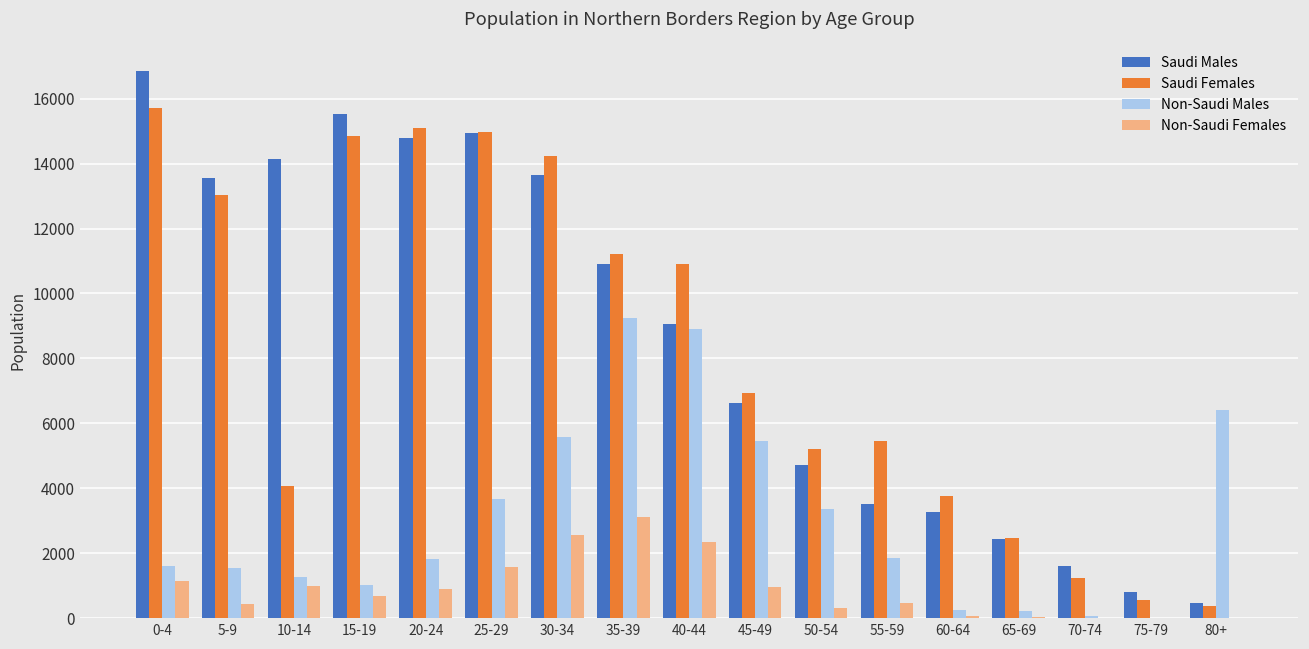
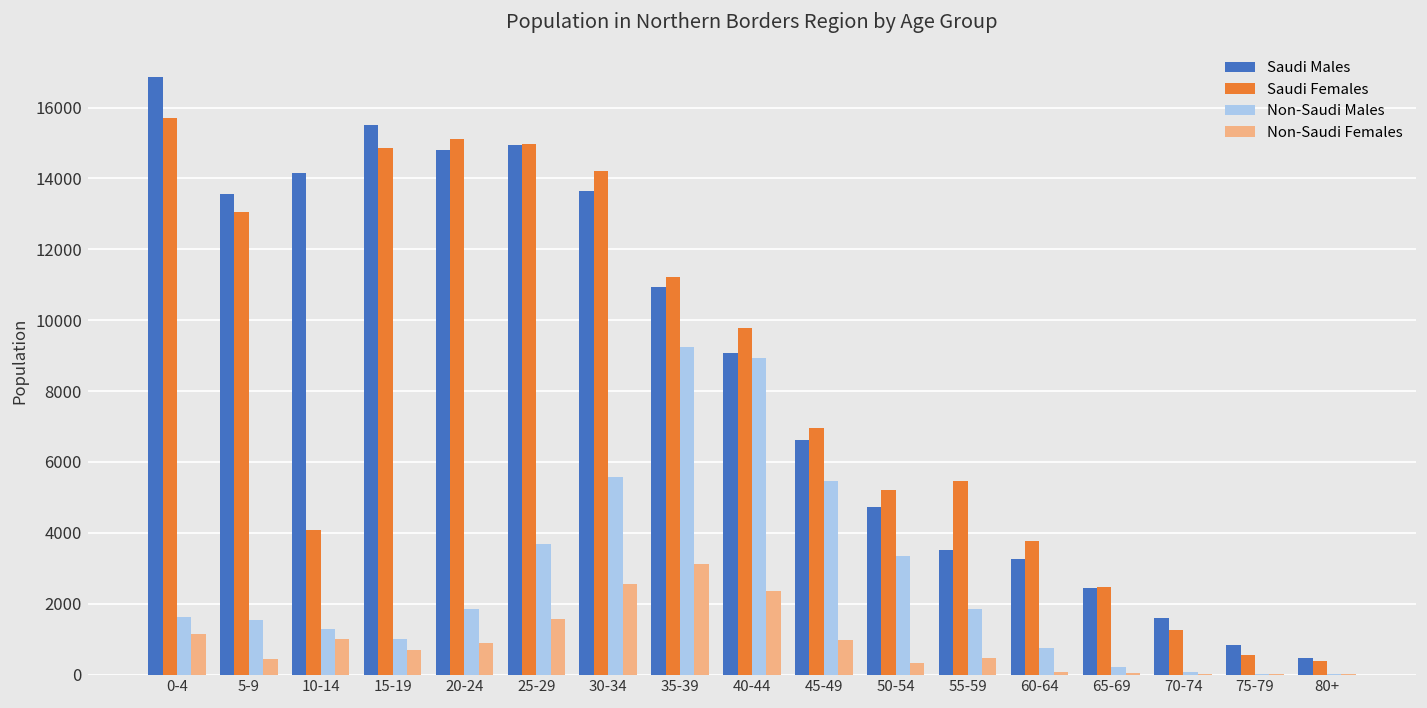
  {
    "Saudi Males": {
      "0-4": 16800,
      "5-9": 13600,
      "10-14": 14100,
      "15-19": 15500,
      "20-24": 14800,
      "25-29": 15000,
      "30-34": 13600,
      "35-39": 10900,
      "40-44": 9100,
      "45-49": 6600,
      "50-54": 4700,
      "55-59": 3500,
      "60-64": 3300,
      "65-69": 2400,
      "70-74": 1600,
      "75-79": 800,
      "80+": 500
    },
    "Saudi Females": {
      "0-4": 15700,
      "5-9": 13000,
      "10-14": 4100,
      "15-19": 14900,
      "20-24": 15100,
      "25-29": 15000,
      "30-34": 14200,
      "35-39": 11200,
-     "40-44": 10900,
+     "40-44": 9800,
      "45-49": 6900,
      "50-54": 5200,
      "55-59": 5400,
      "60-64": 3800,
      "65-69": 2500,
      "70-74": 1300,
      "75-79": 600,
      "80+": 400
    },
    "Non-Saudi Males": {
      "0-4": 1600,
      "5-9": 1500,
      "10-14": 1300,
      "15-19": 1000,
      "20-24": 1800,
      "25-29": 3700,
      "30-34": 5600,
      "35-39": 9200,
      "40-44": 8900,
      "45-49": 5500,
      "50-54": 3400,
      "55-59": 1800,
-     "60-64": 300,
+     "60-64": 800,
      "65-69": 200,
-     "80+": 6400
+     "80+": 0
    },
    "Non-Saudi Females": {
      "0-4": 1100,
      "5-9": 400,
      "10-14": 1000,
      "15-19": 700,
      "20-24": 900,
      "25-29": 1600,
      "30-34": 2600,
      "35-39": 3100,
      "40-44": 2400,
      "45-49": 1000,
      "50-54": 300,
      "55-59": 500,
      "60-64": 100
    }
  }
